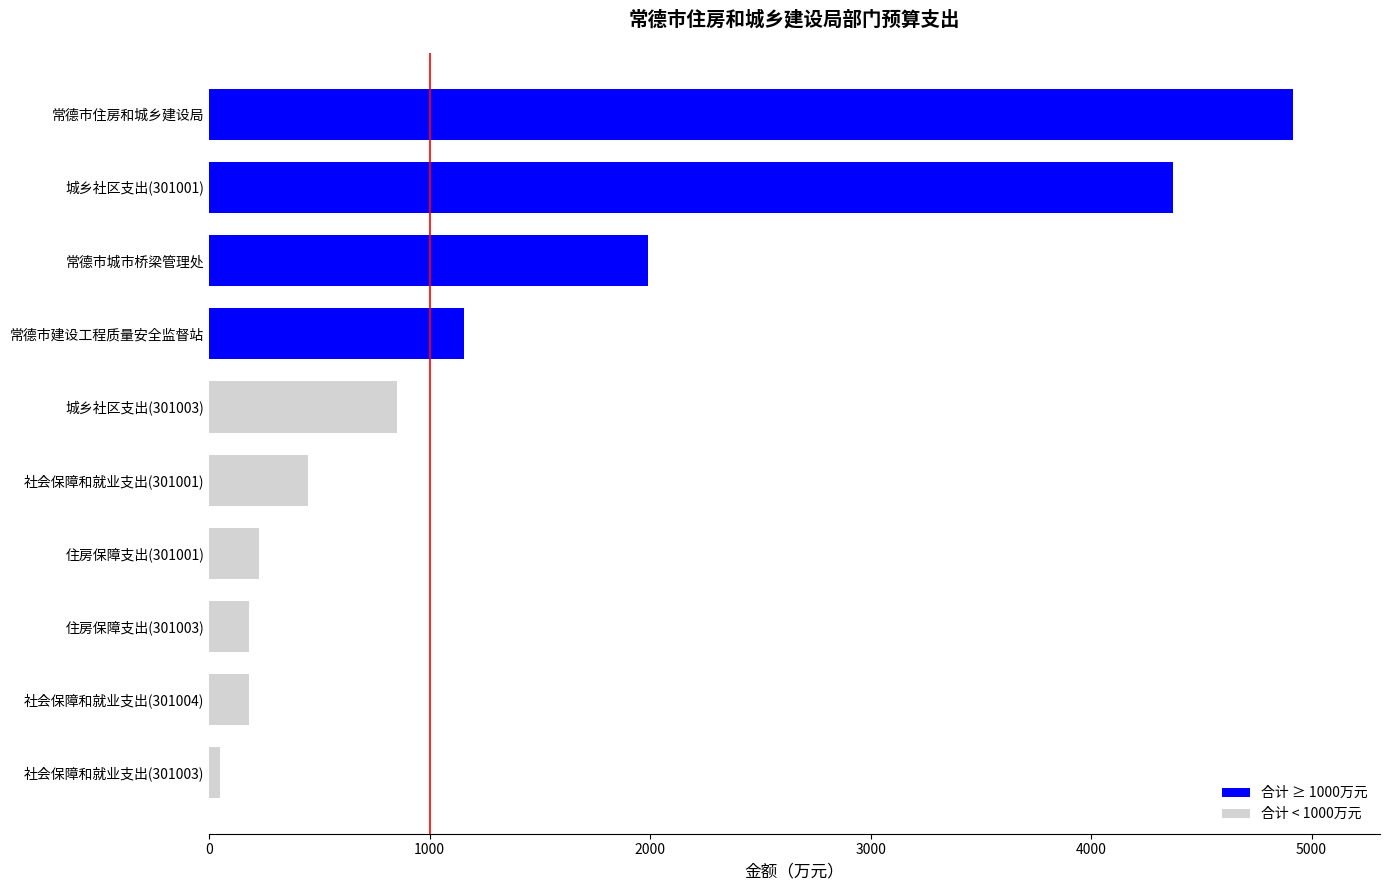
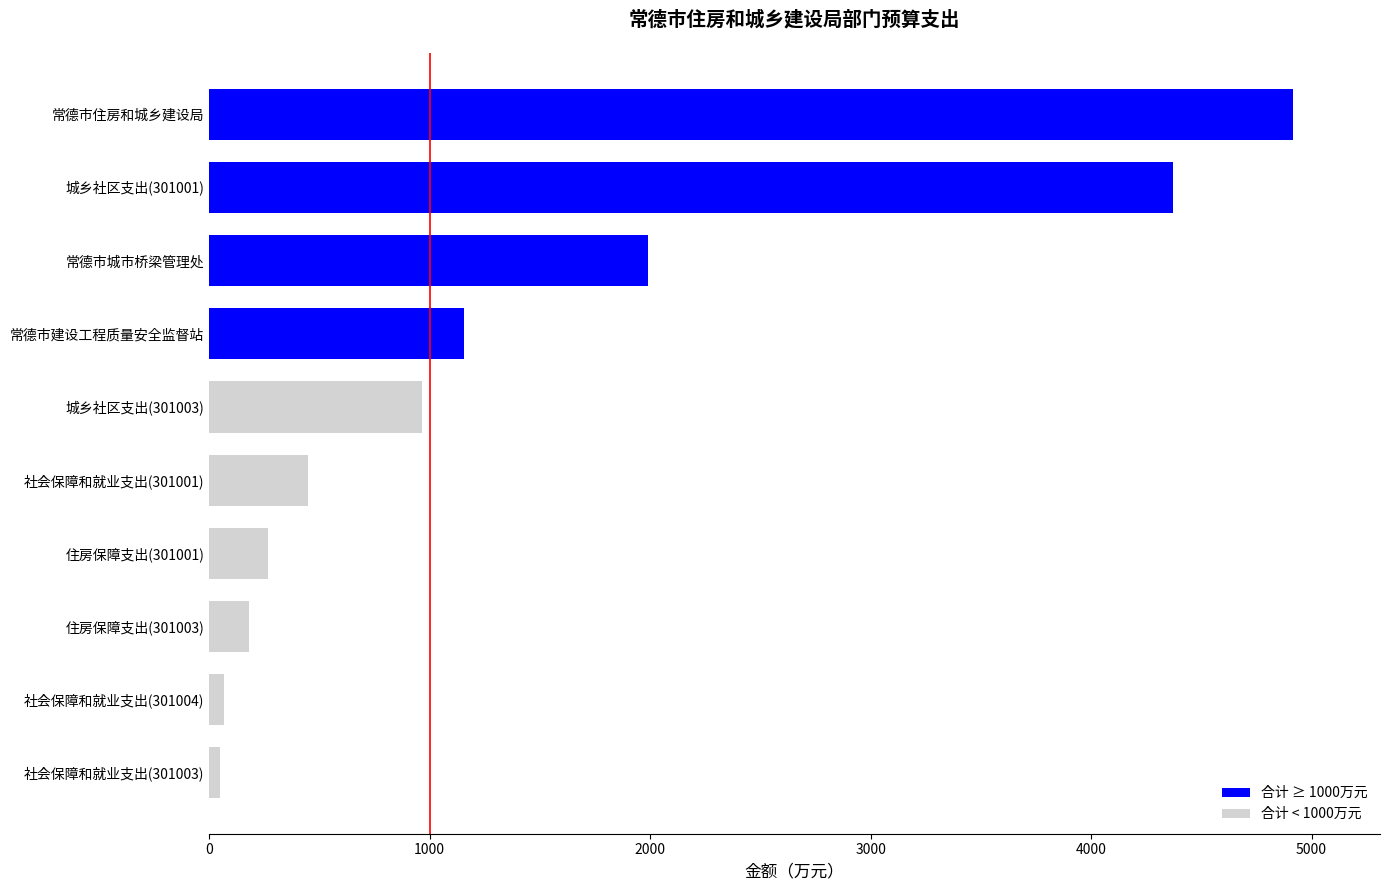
  {
    "常德市住房和城乡建设局": 4920,
    "城乡社区支出(301001)": 4370,
    "常德市城市桥梁管理处": 1990,
    "常德市建设工程质量安全监督站": 1160,
-   "城乡社区支出(301003)": 850,
+   "城乡社区支出(301003)": 970,
    "社会保障和就业支出(301001)": 450,
-   "住房保障支出(301001)": 230,
+   "住房保障支出(301001)": 270,
    "住房保障支出(301003)": 180,
-   "社会保障和就业支出(301004)": 180,
+   "社会保障和就业支出(301004)": 70,
    "社会保障和就业支出(301003)": 50
  }
